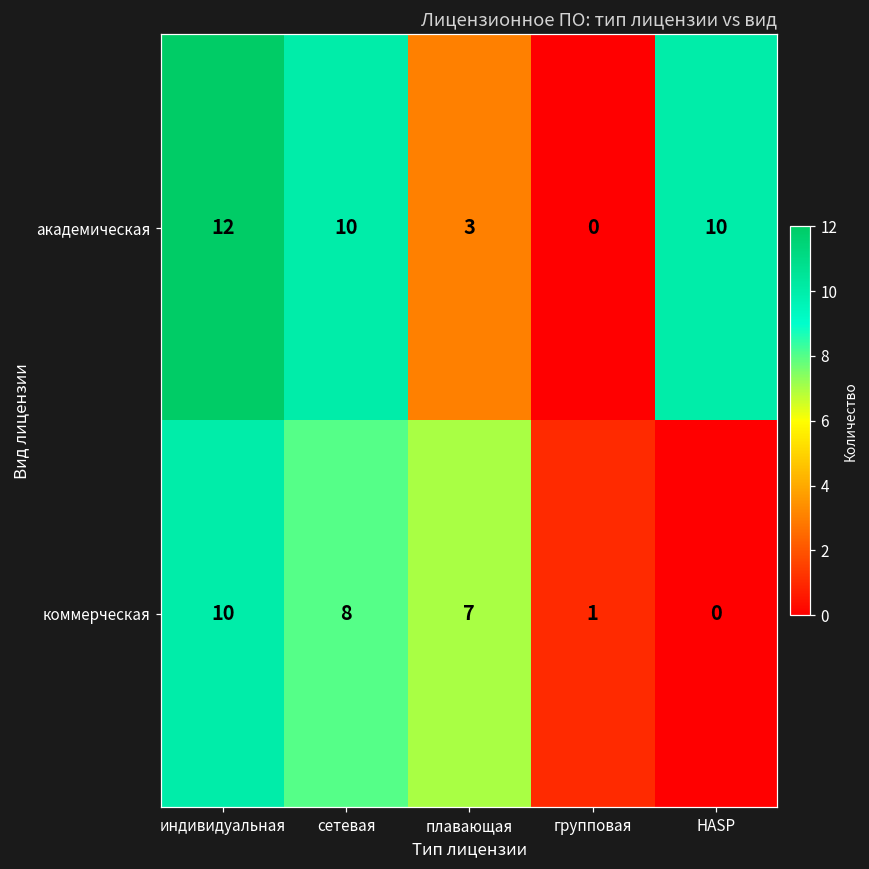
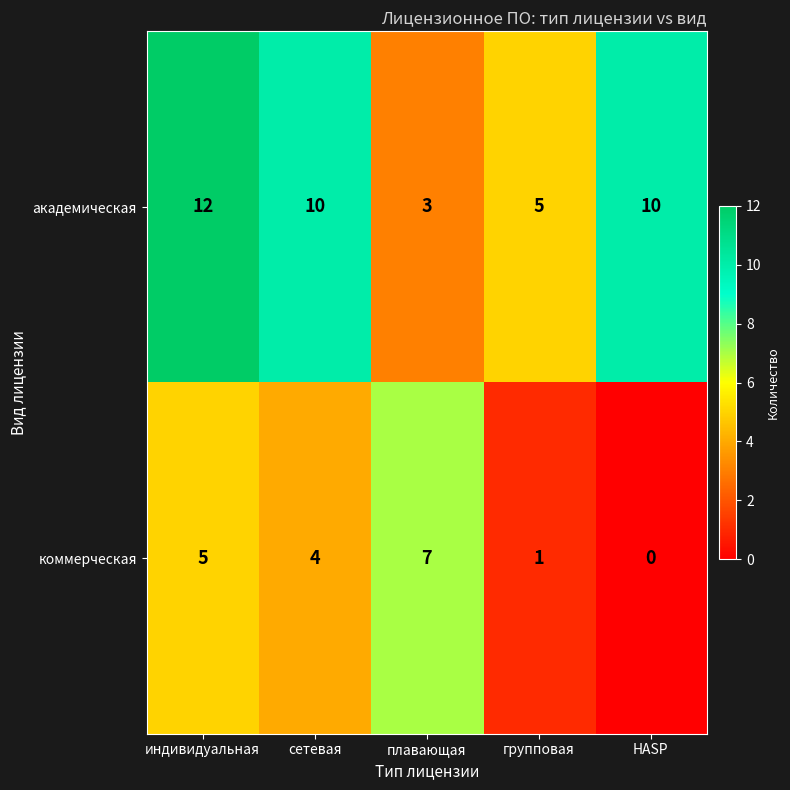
  {
    "академическая": {
      "индивидуальная": 12,
      "сетевая": 10,
      "плавающая": 3,
-     "групповая": 0,
+     "групповая": 5,
      "HASP": 10
    },
    "коммерческая": {
-     "индивидуальная": 10,
-     "сетевая": 8,
+     "индивидуальная": 5,
+     "сетевая": 4,
      "плавающая": 7,
      "групповая": 1,
      "HASP": 0
    }
  }
